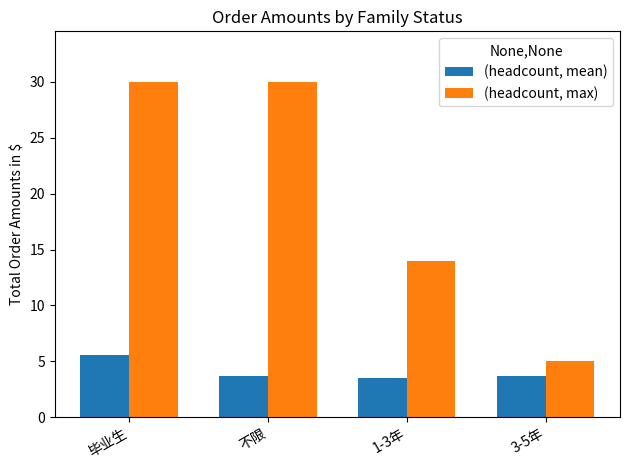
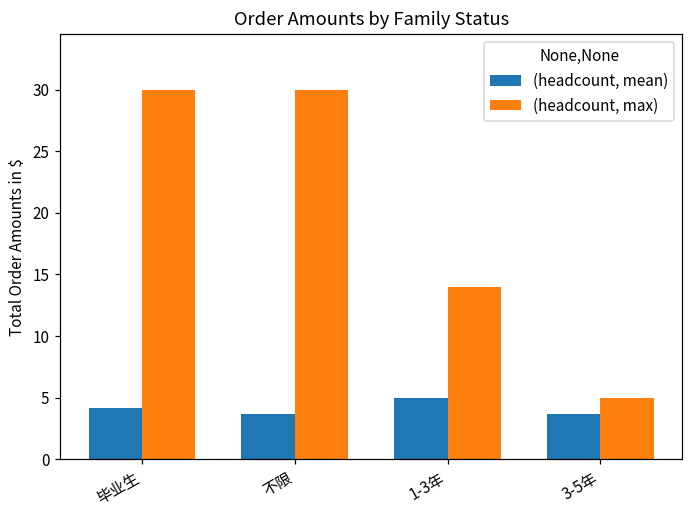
  {
    "(headcount, mean)": {
-     "毕业生": 5.6,
+     "毕业生": 4.1,
      "不限": 3.7,
-     "1-3年": 3.5,
+     "1-3年": 5.0,
      "3-5年": 3.7
    },
    "(headcount, max)": {
      "毕业生": 30.0,
      "不限": 30.0,
      "1-3年": 14.0,
      "3-5年": 5.0
    }
  }
